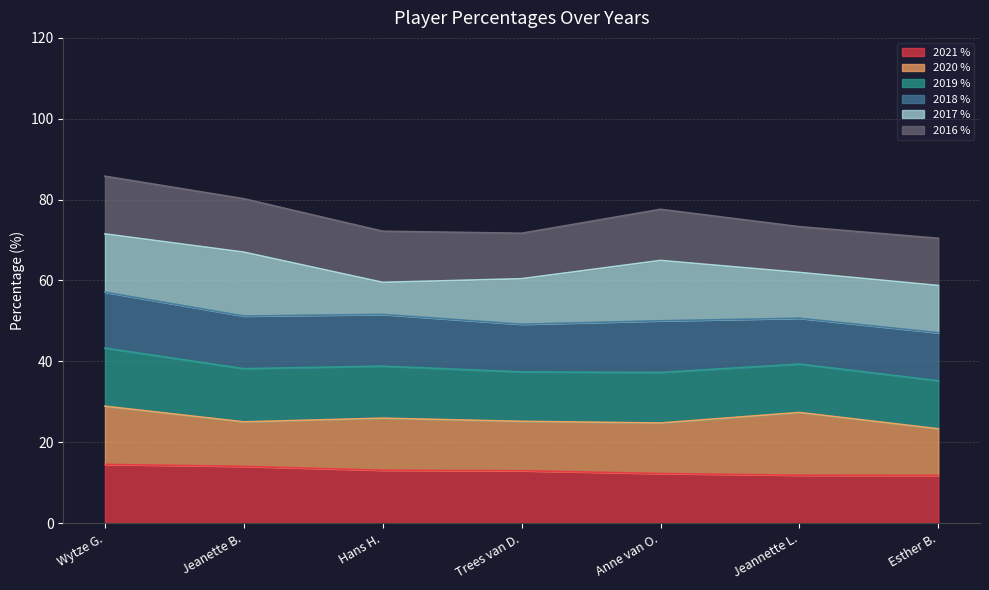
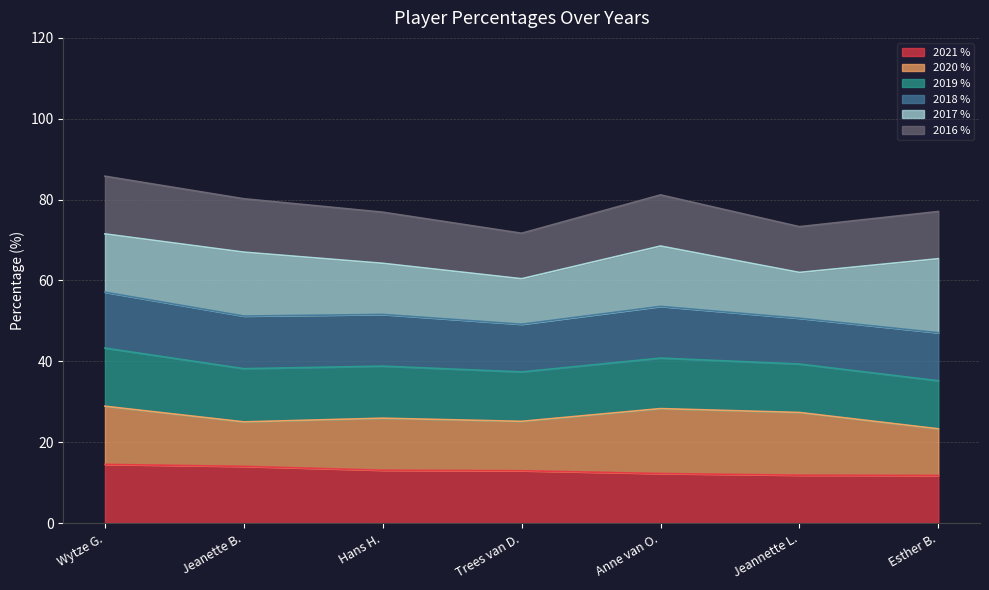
  {
    "2021 %": {
      "Wytze G.": 15,
      "Jeanette B.": 14,
      "Hans H.": 13,
      "Trees van D.": 13,
      "Anne van O.": 12,
      "Jeannette L.": 12,
      "Esther B.": 12
    },
    "2020 %": {
      "Wytze G.": 14,
      "Jeanette B.": 11,
      "Hans H.": 13,
      "Trees van D.": 12,
-     "Anne van O.": 12,
+     "Anne van O.": 16,
      "Jeannette L.": 16,
      "Esther B.": 12
    },
    "2017 %": {
      "Wytze G.": 14,
      "Jeanette B.": 16,
-     "Hans H.": 8,
+     "Hans H.": 13,
      "Trees van D.": 11,
      "Anne van O.": 15,
      "Jeannette L.": 11,
-     "Esther B.": 12
+     "Esther B.": 18
    }
  }
